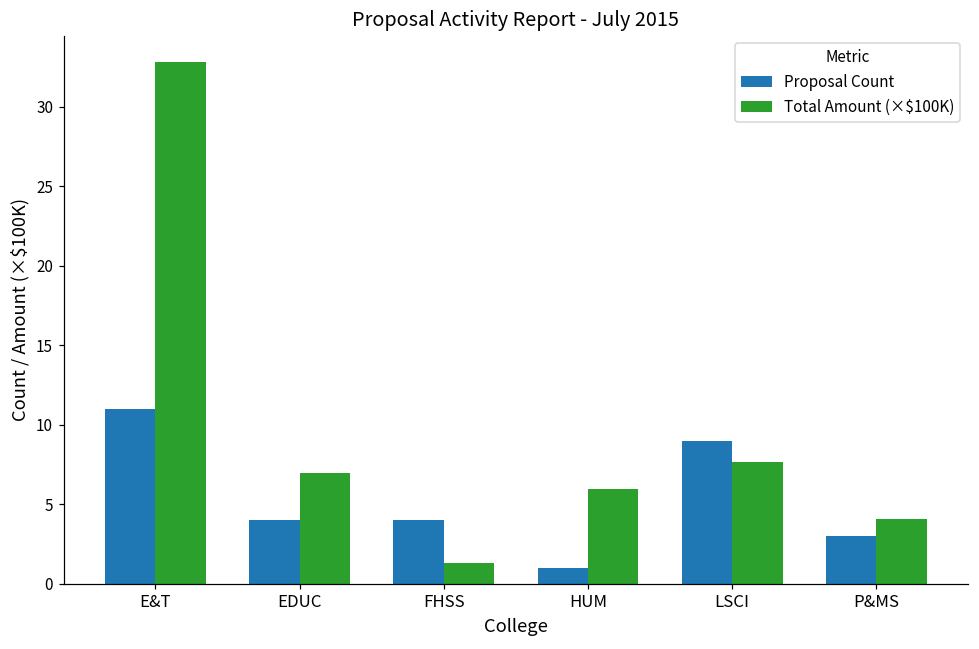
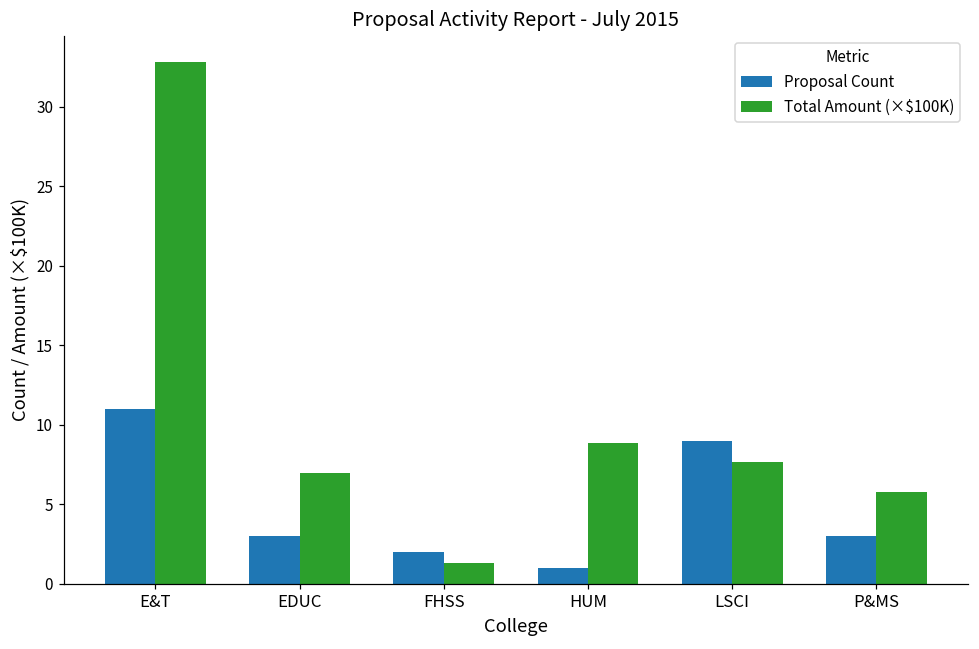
  {
    "Proposal Count": {
      "E&T": 11,
-     "EDUC": 4,
-     "FHSS": 4,
+     "EDUC": 3,
+     "FHSS": 2,
      "HUM": 1,
      "LSCI": 9,
      "P&MS": 3
    },
    "Total Amount (×$100K)": {
      "E&T": 32.8,
      "EDUC": 7.0,
      "FHSS": 1.3,
-     "HUM": 6.0,
+     "HUM": 8.8,
      "LSCI": 7.7,
-     "P&MS": 4.1
+     "P&MS": 5.8
    }
  }
